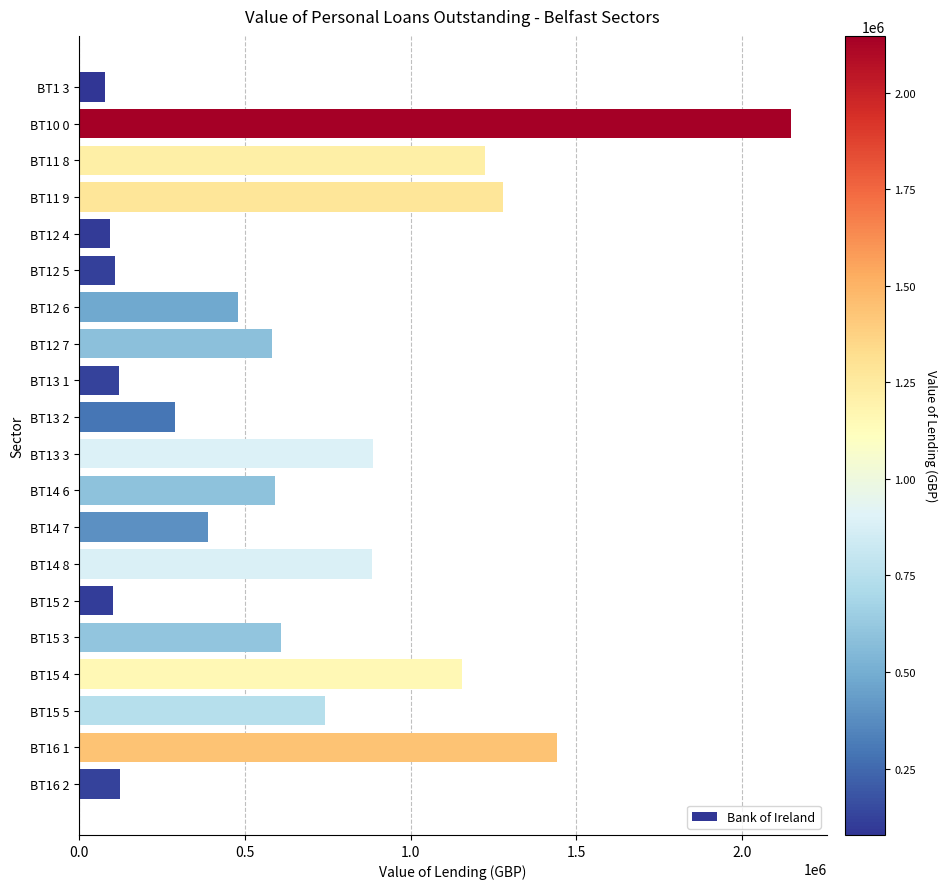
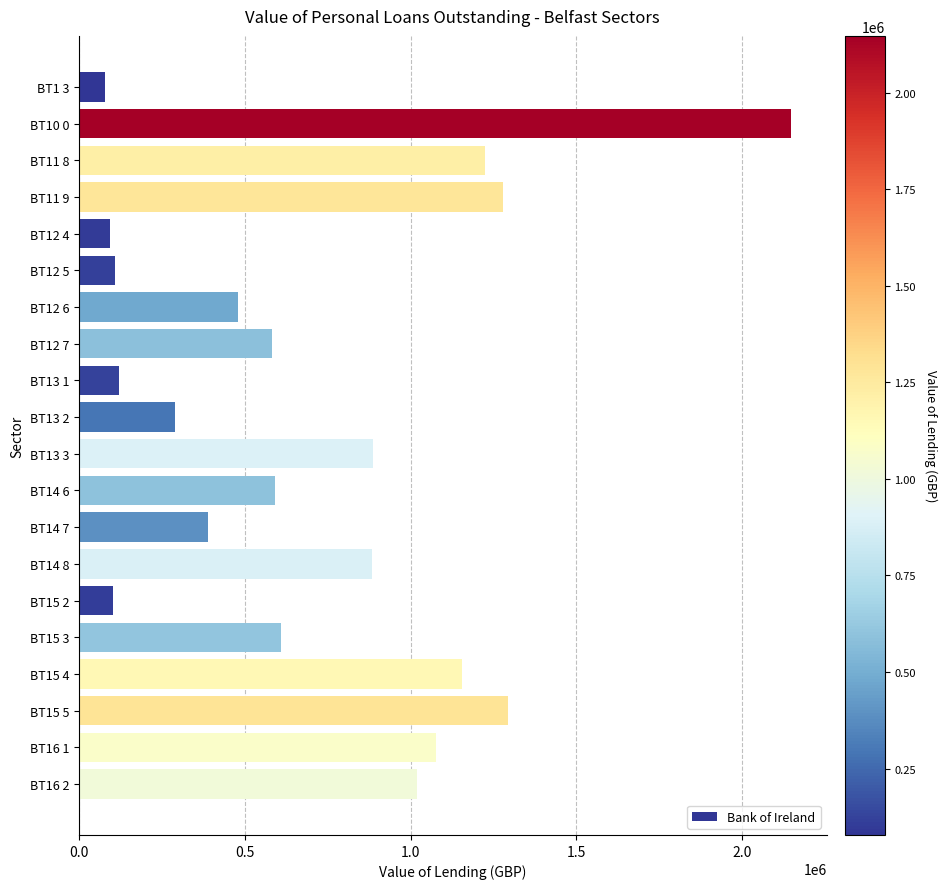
  {
    "BT1 3": 80000,
    "BT10 0": 2150000,
    "BT11 8": 1230000,
    "BT11 9": 1280000,
    "BT12 4": 90000,
    "BT12 5": 110000,
    "BT12 6": 480000,
    "BT12 7": 580000,
    "BT13 1": 120000,
    "BT13 2": 290000,
    "BT13 3": 890000,
    "BT14 6": 590000,
    "BT14 7": 390000,
    "BT14 8": 880000,
    "BT15 2": 100000,
    "BT15 3": 610000,
    "BT15 4": 1160000,
-   "BT15 5": 740000,
-   "BT16 1": 1440000,
-   "BT16 2": 120000
+   "BT15 5": 1290000,
+   "BT16 1": 1080000,
+   "BT16 2": 1020000
  }
